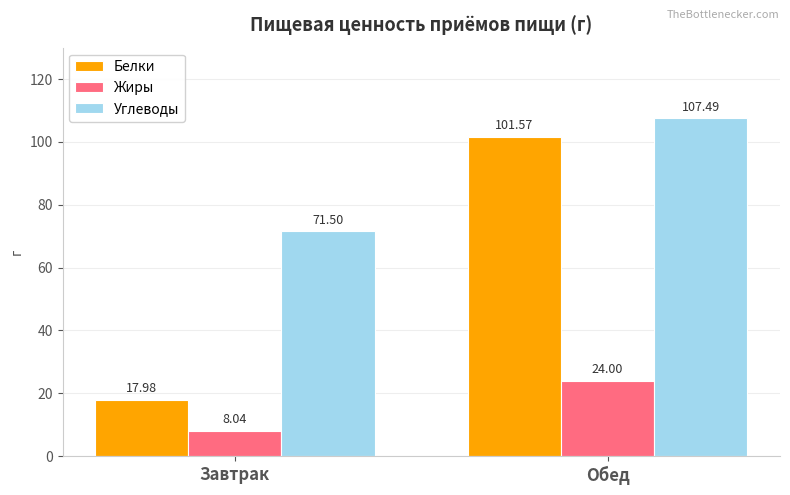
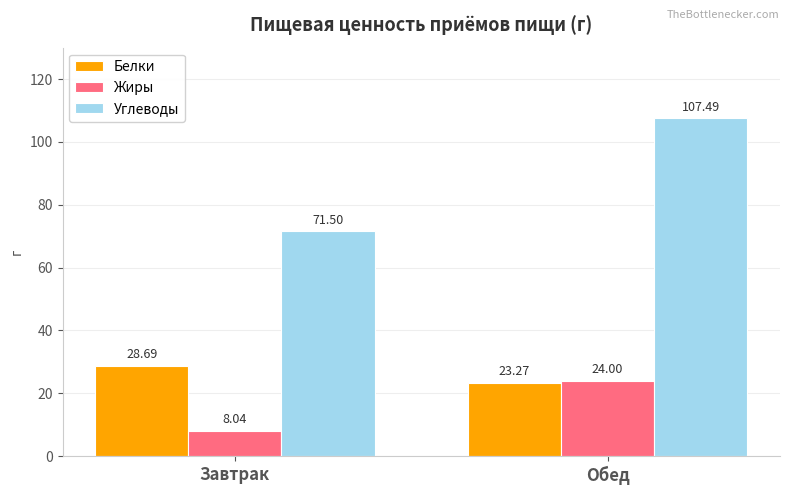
  {
    "Белки": {
-     "Завтрак": 17.98,
-     "Обед": 101.57
+     "Завтрак": 28.69,
+     "Обед": 23.27
    },
    "Жиры": {
      "Завтрак": 8.04,
      "Обед": 24.00
    },
    "Углеводы": {
      "Завтрак": 71.50,
      "Обед": 107.49
    }
  }
